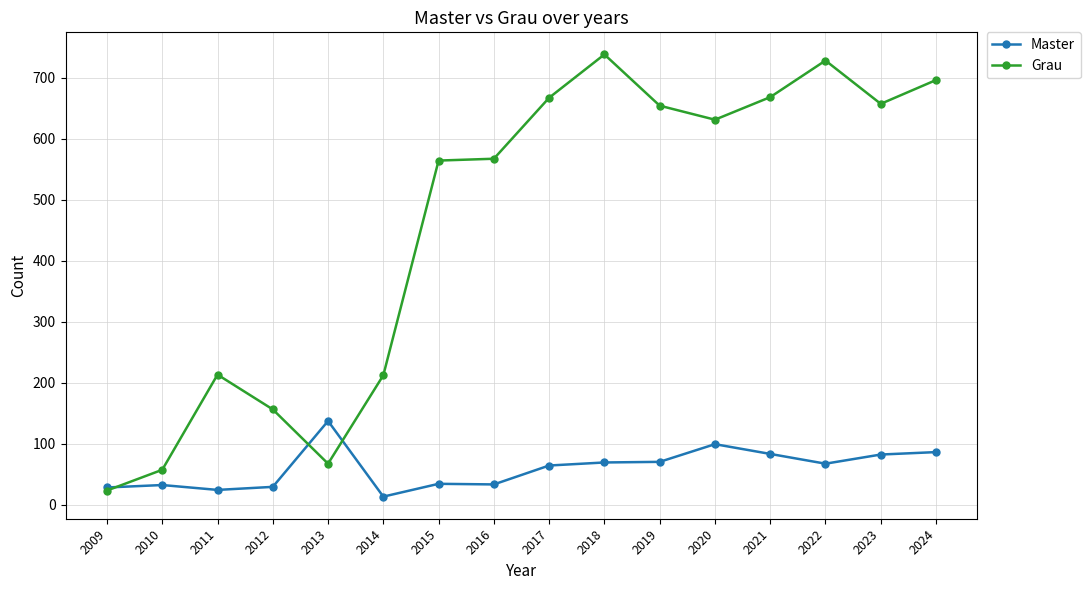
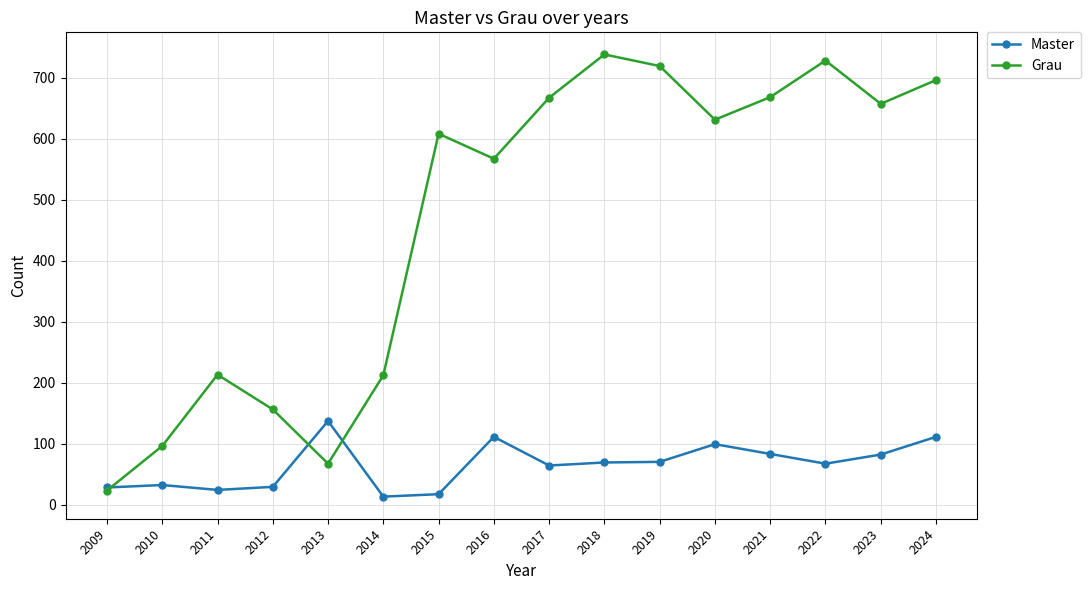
  {
    "Master": {
      "2009": 30,
      "2010": 30,
      "2011": 20,
      "2012": 30,
      "2013": 140,
      "2014": 10,
-     "2015": 30,
-     "2016": 30,
+     "2015": 20,
+     "2016": 110,
      "2017": 60,
      "2018": 70,
      "2019": 70,
      "2020": 100,
      "2021": 80,
      "2022": 70,
      "2023": 80,
-     "2024": 90
+     "2024": 110
    },
    "Grau": {
      "2009": 20,
-     "2010": 60,
+     "2010": 100,
      "2011": 210,
      "2012": 160,
      "2013": 70,
      "2014": 210,
-     "2015": 560,
+     "2015": 610,
      "2016": 570,
      "2017": 670,
      "2018": 740,
-     "2019": 650,
+     "2019": 720,
      "2020": 630,
      "2021": 670,
      "2022": 730,
      "2023": 660,
      "2024": 700
    }
  }
